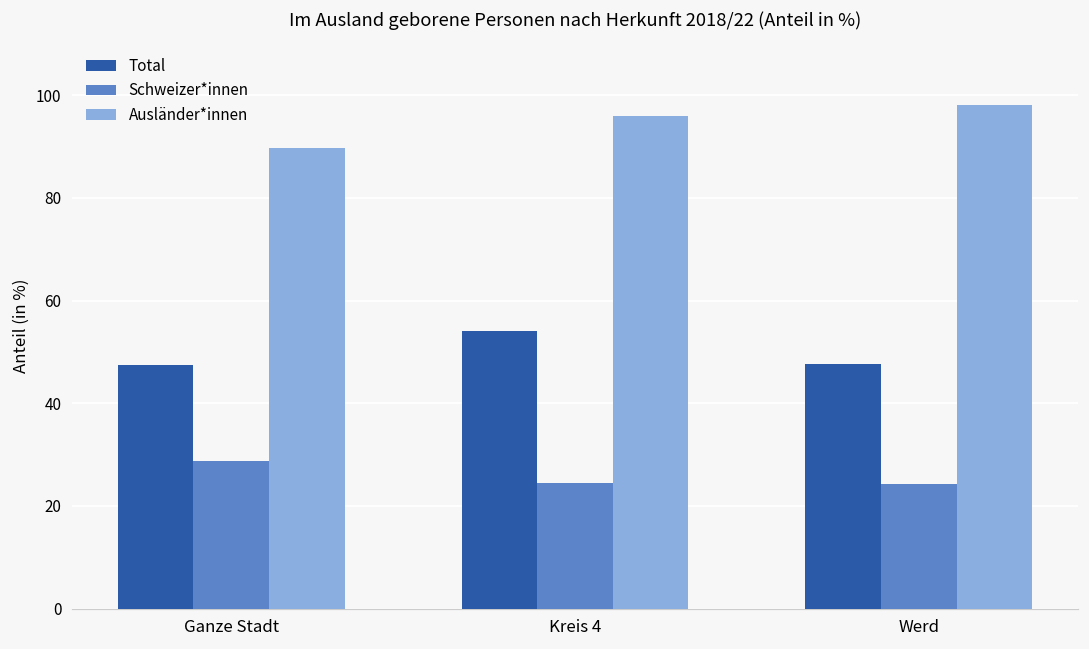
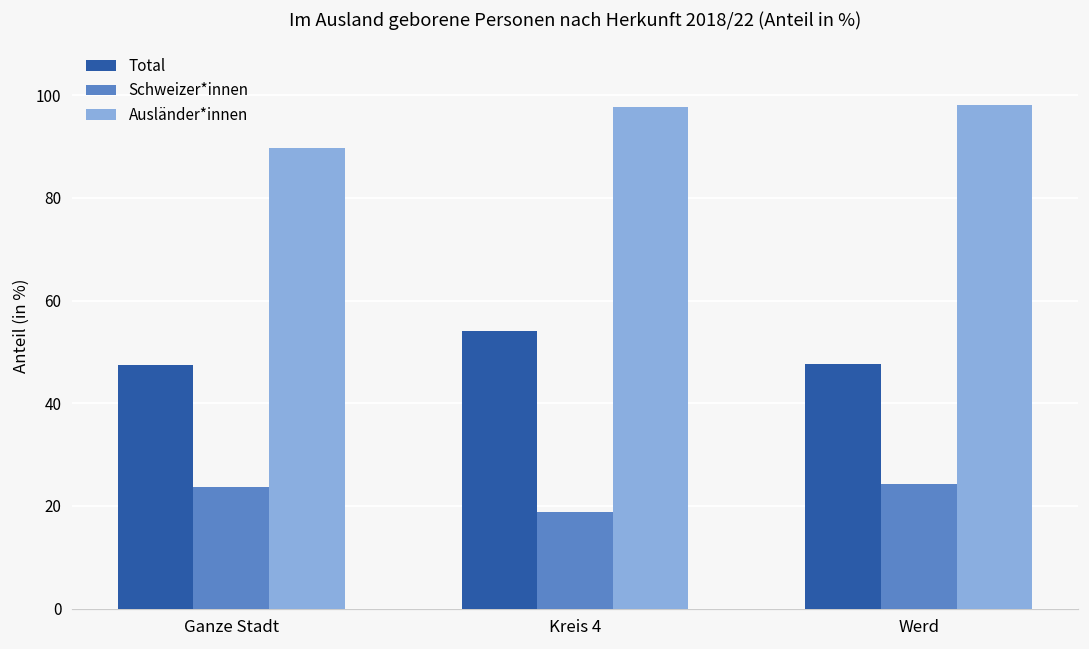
  {
    "Total": {
      "Ganze Stadt": 47,
      "Kreis 4": 54,
      "Werd": 48
    },
    "Schweizer*innen": {
-     "Ganze Stadt": 29,
-     "Kreis 4": 25,
+     "Ganze Stadt": 24,
+     "Kreis 4": 19,
      "Werd": 24
    },
    "Ausländer*innen": {
      "Ganze Stadt": 90,
-     "Kreis 4": 96,
+     "Kreis 4": 98,
      "Werd": 98
    }
  }
